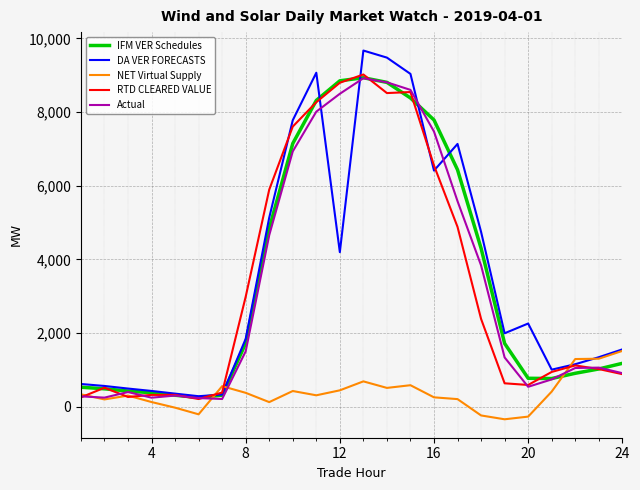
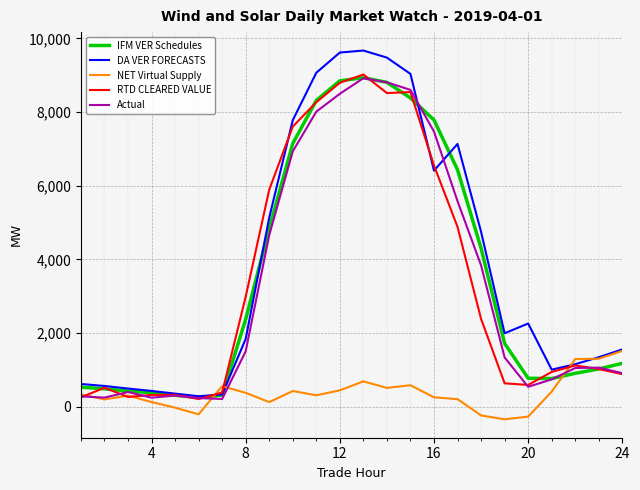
  {
    "IFM VER Schedules": {
-     "8": "1,700",
+     "8": "2,400",
      "16": "7,800",
      "20": "800",
      "24": "1,200"
    },
    "DA VER FORECASTS": {
      "8": "1,800",
-     "12": "4,200",
+     "12": "9,600",
      "16": "6,400",
      "20": "2,300"
    },
    "NET Virtual Supply": {
      "4": "100",
      "8": "400",
      "12": "500",
      "16": "300",
      "20": "-300"
    },
    "RTD CLEARED VALUE": {
      "8": "3,000",
      "16": "6,500"
    },
    "Actual": {
      "4": "300",
      "8": "1,500",
      "12": "8,500",
      "16": "7,500"
    }
  }
